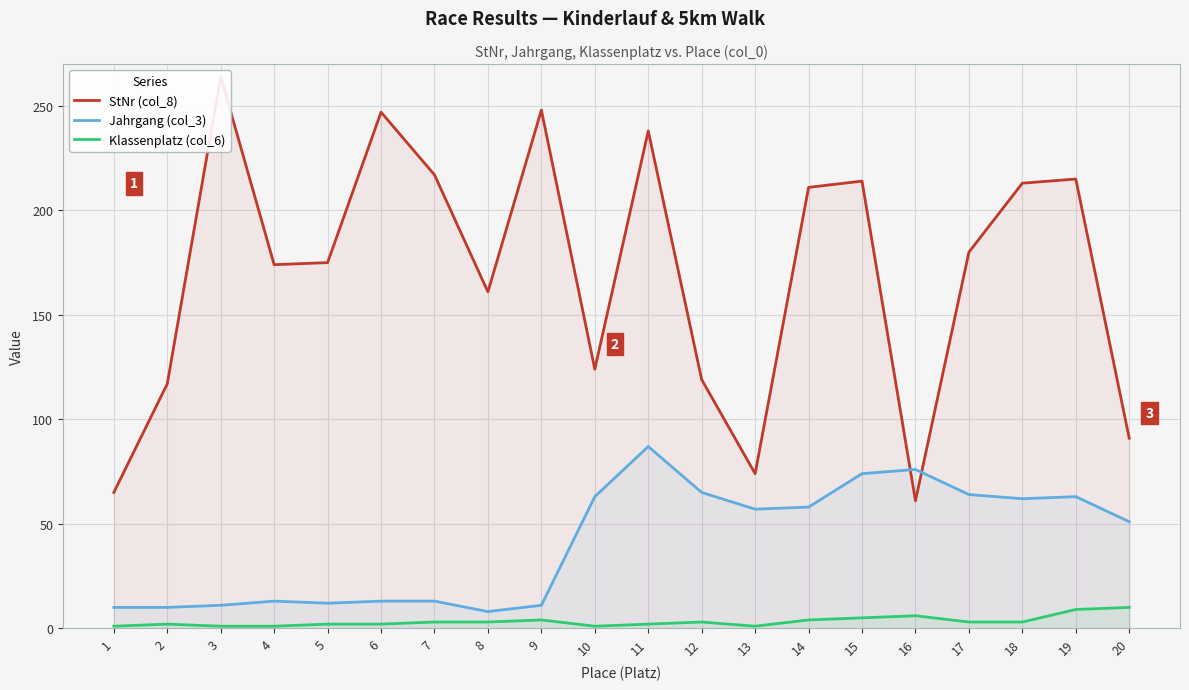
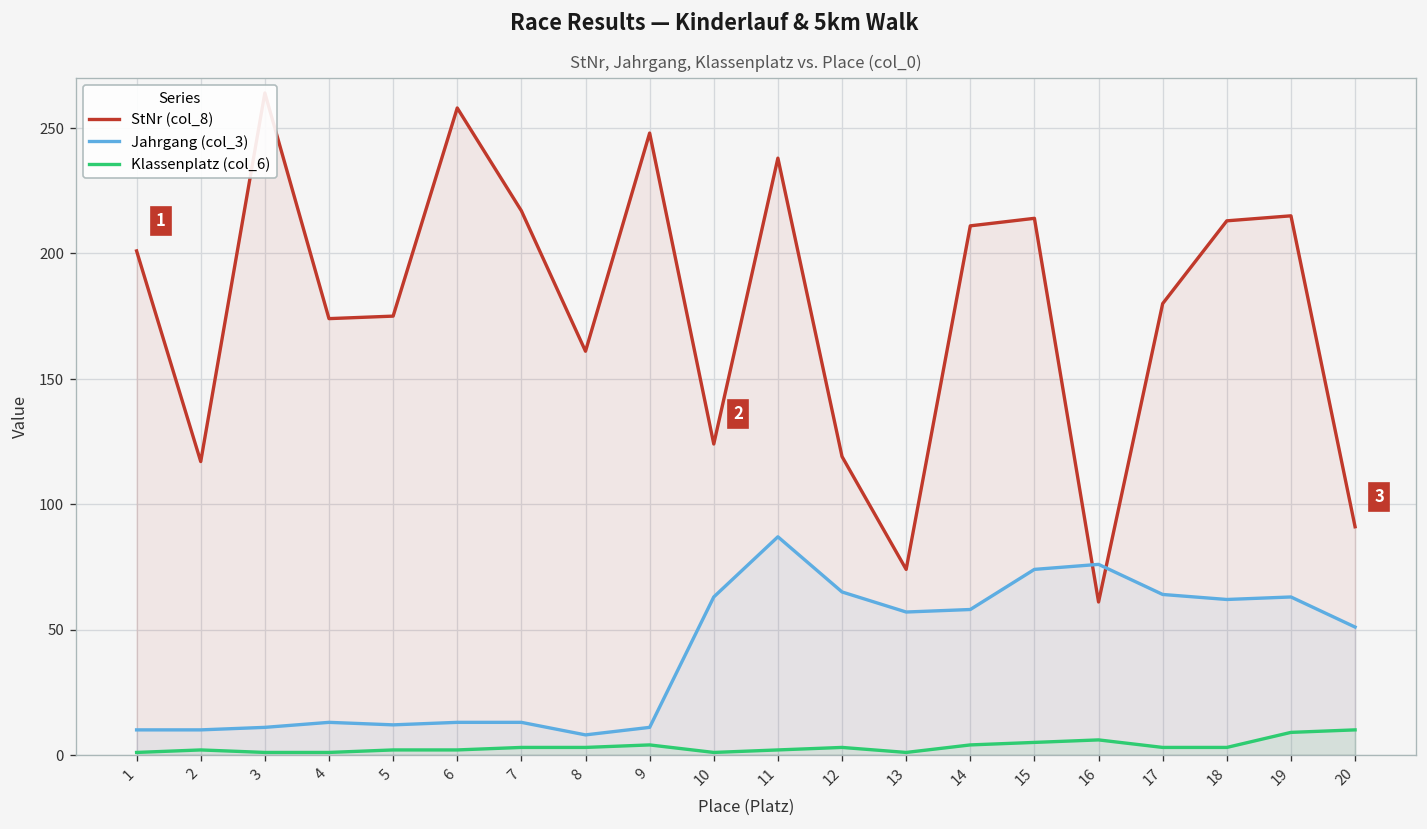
  {
    "StNr (col_8)": {
-     "1": 65,
+     "1": 201,
      "2": 117,
      "4": 174,
      "5": 175,
-     "6": 247,
+     "6": 258,
      "7": 217,
      "8": 161,
      "9": 248,
      "11": 238,
      "12": 119,
      "13": 74,
      "14": 211,
      "15": 214,
      "16": 61,
      "17": 180,
      "18": 213,
      "19": 215
    },
    "Jahrgang (col_3)": {
      "1": 10,
      "2": 10,
      "3": 11,
      "4": 13,
      "5": 12,
      "6": 13,
      "7": 13,
      "8": 8,
      "9": 11,
      "10": 63,
      "11": 87,
      "12": 65,
      "13": 57,
      "14": 58,
      "15": 74,
      "16": 76,
      "17": 64,
      "18": 62,
      "19": 63,
      "20": 51
    },
    "Klassenplatz (col_6)": {
      "1": 1,
      "2": 2,
      "3": 1,
      "4": 1,
      "5": 2,
      "6": 2,
      "7": 3,
      "8": 3,
      "9": 4,
      "10": 1,
      "11": 2,
      "12": 3,
      "13": 1,
      "14": 4,
      "15": 5,
      "16": 6,
      "17": 3,
      "18": 3,
      "19": 9,
      "20": 10
    }
  }
